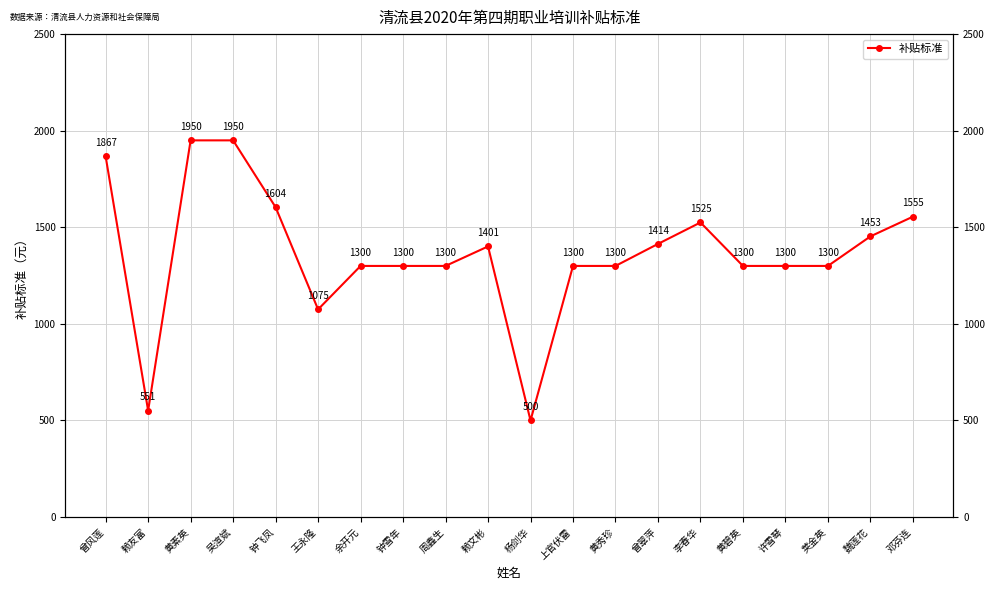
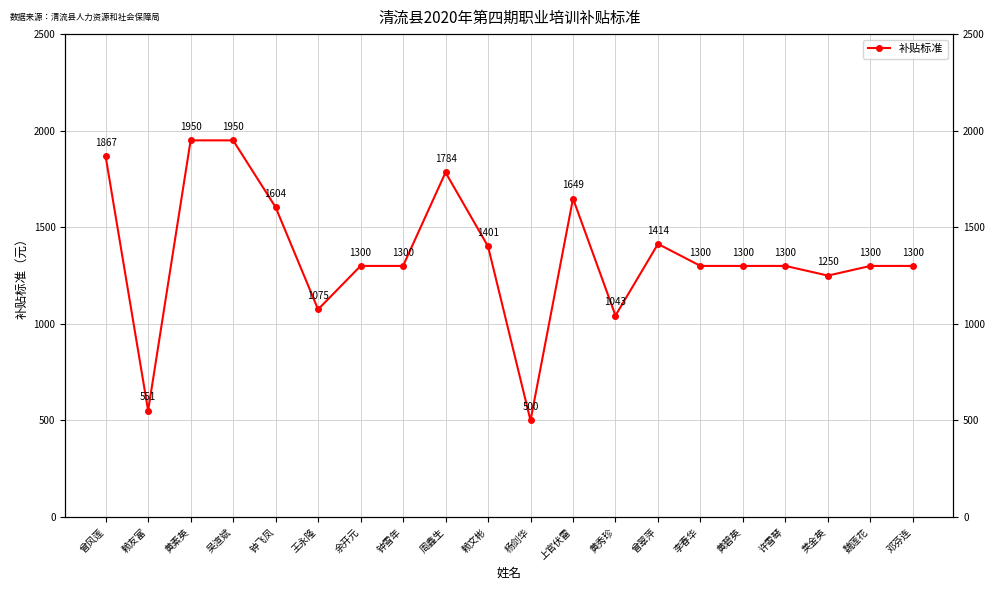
  {
    "曾风莲": 1867,
    "赖友富": 551,
    "黄素英": 1950,
    "吴渲斌": 1950,
    "钟飞凤": 1604,
    "王永隆": 1075,
    "余开元": 1300,
    "钟雪年": 1300,
-   "周鑫生": 1300,
+   "周鑫生": 1784,
    "赖文彬": 1401,
    "杨剑华": 500,
-   "上官伏雷": 1300,
-   "黄秀珍": 1300,
+   "上官伏雷": 1649,
+   "黄秀珍": 1043,
    "曾翠萍": 1414,
-   "李春华": 1525,
+   "李春华": 1300,
    "黄碧英": 1300,
    "许雪琴": 1300,
-   "荚金英": 1300,
-   "魏莲花": 1453,
-   "邓芬连": 1555
+   "荚金英": 1250,
+   "魏莲花": 1300,
+   "邓芬连": 1300
  }
